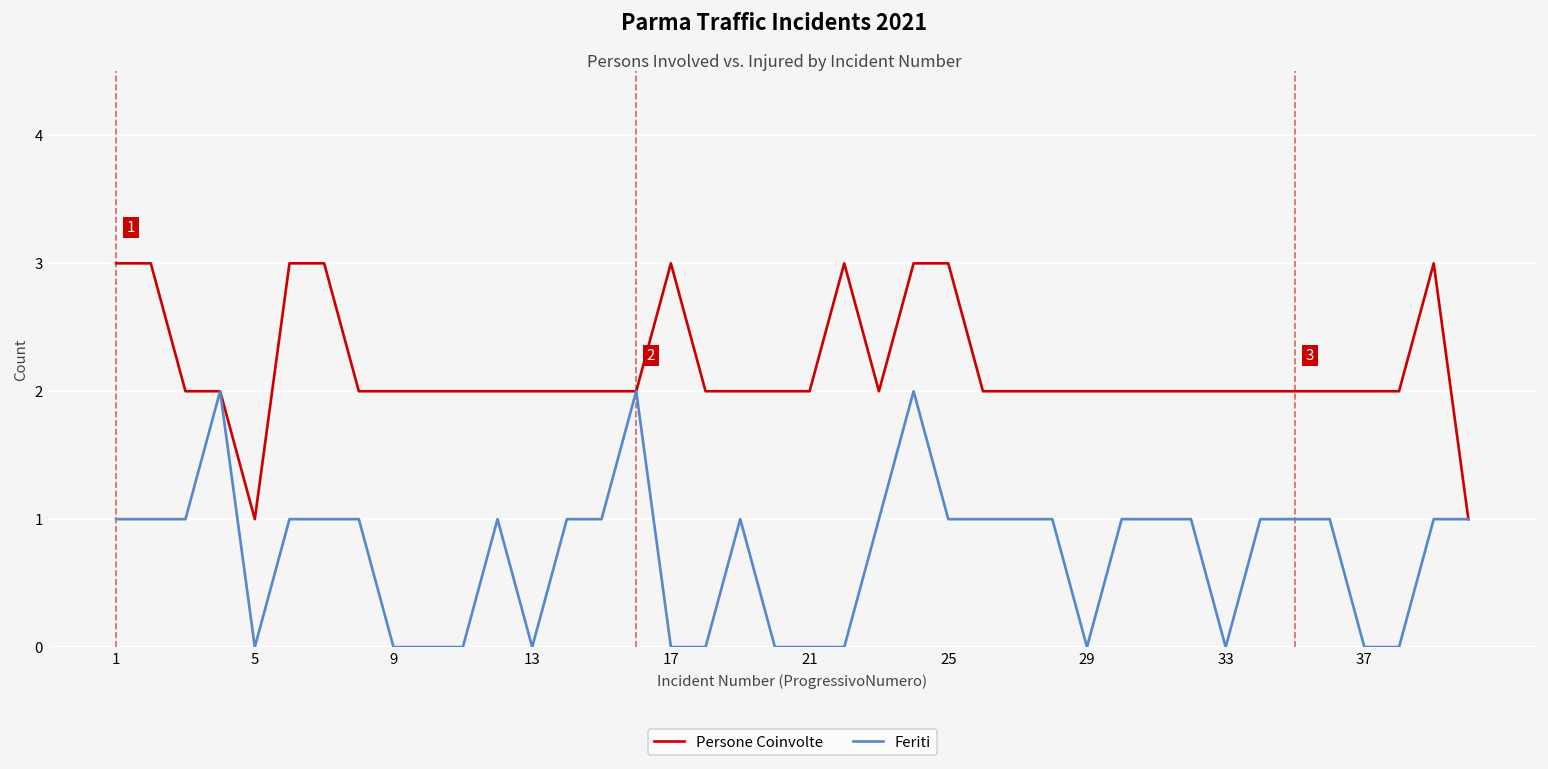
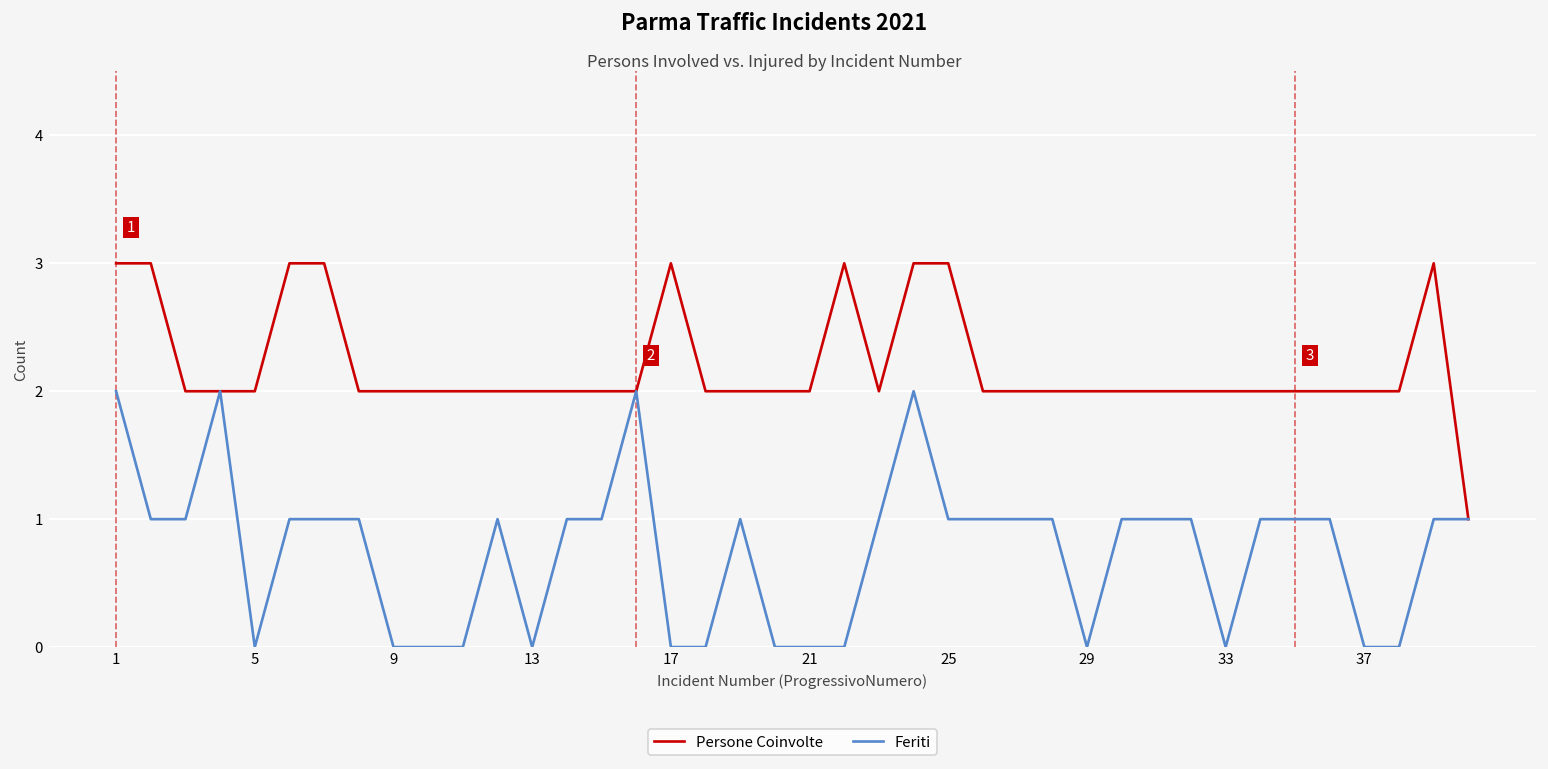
  {
    "Persone Coinvolte": {
      "1": 3,
-     "5": 1,
+     "5": 2,
      "9": 2,
      "13": 2,
      "17": 3,
      "21": 2,
      "25": 3,
      "29": 2,
      "33": 2,
      "37": 2
    },
    "Feriti": {
-     "1": 1,
+     "1": 2,
      "5": 0,
      "9": 0,
      "13": 0,
      "17": 0,
      "21": 0,
      "25": 1,
      "29": 0,
      "33": 0,
      "37": 0
    }
  }
